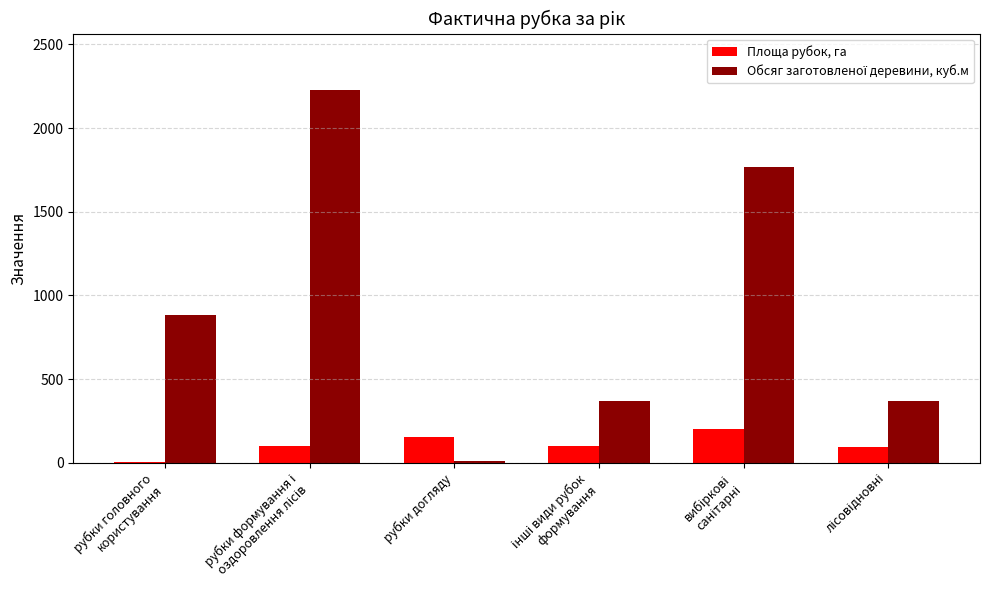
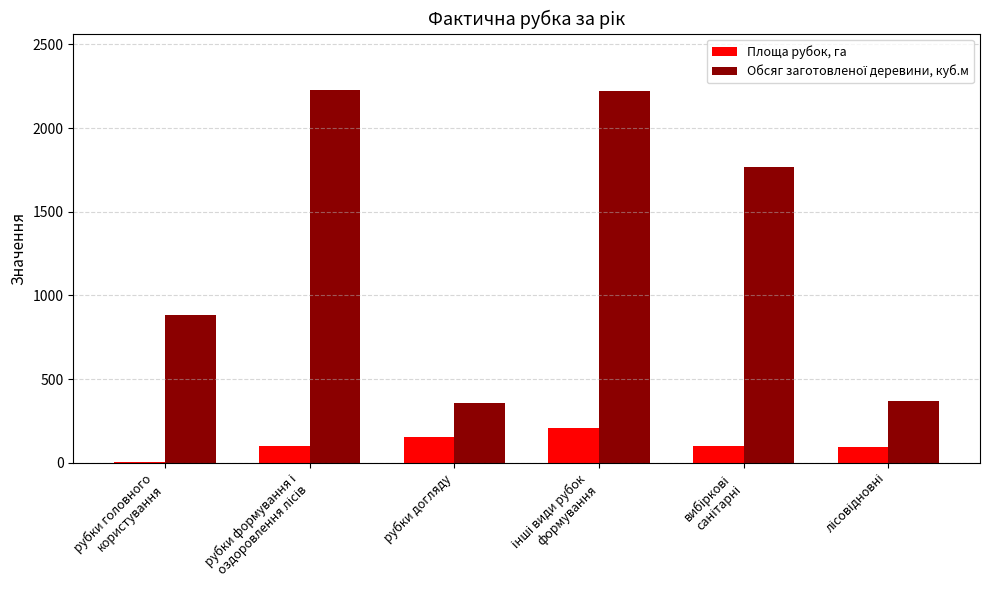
  {
    "Площа рубок, га": {
      "рубки формування і оздоровлення лісів": 100,
      "рубки догляду": 150,
-     "інші види рубок формування": 100,
-     "вибіркові санітарні": 200,
+     "інші види рубок формування": 210,
+     "вибіркові санітарні": 100,
      "лісовідновні": 100
    },
    "Обсяг заготовленої деревини, куб.м": {
      "рубки головного користування": 880,
      "рубки формування і оздоровлення лісів": 2230,
-     "рубки догляду": 10,
-     "інші види рубок формування": 370,
+     "рубки догляду": 360,
+     "інші види рубок формування": 2220,
      "вибіркові санітарні": 1770,
      "лісовідновні": 370
    }
  }
